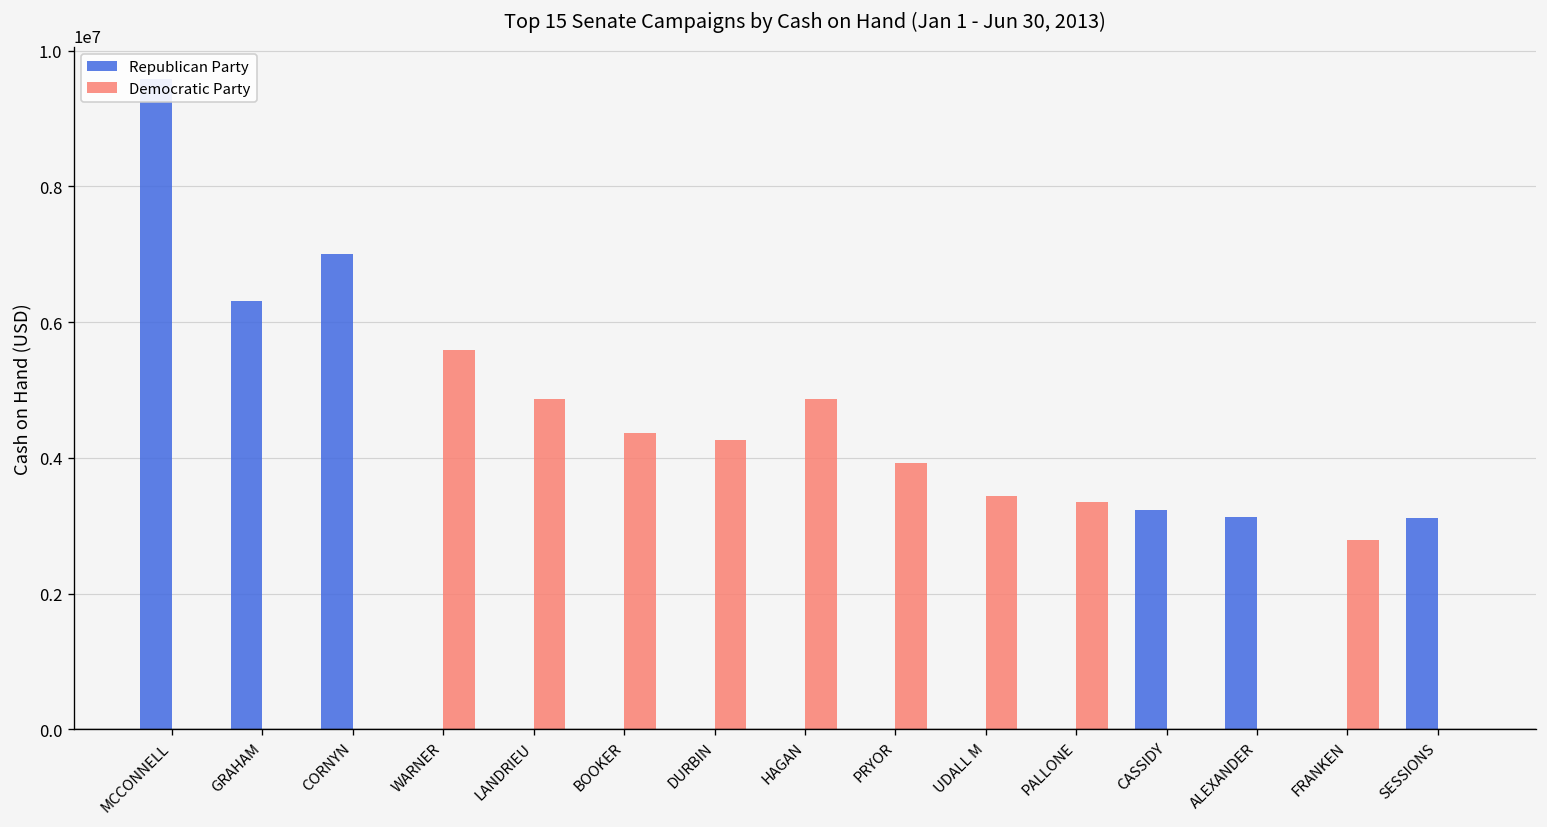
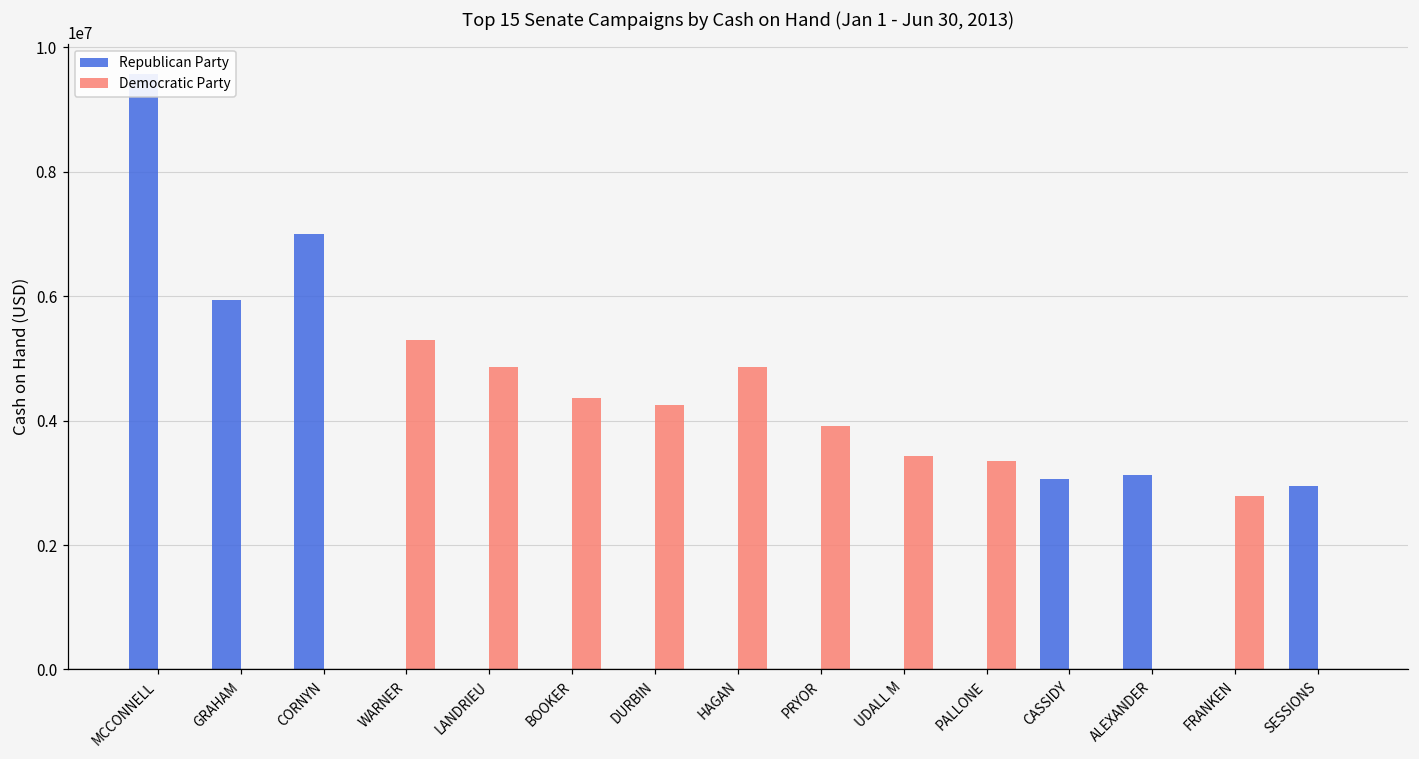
  {
    "Republican Party": {
-     "GRAHAM": 6300000,
+     "GRAHAM": 5900000,
      "CORNYN": 7000000,
      "WARNER": 0,
      "LANDRIEU": 0,
      "BOOKER": 0,
      "DURBIN": 0,
      "HAGAN": 0,
      "PRYOR": 0,
      "UDALL M": 0,
      "PALLONE": 0,
-     "CASSIDY": 3200000,
+     "CASSIDY": 3100000,
      "ALEXANDER": 3100000,
      "FRANKEN": 0,
-     "SESSIONS": 3100000
+     "SESSIONS": 3000000
    },
    "Democratic Party": {
      "MCCONNELL": 0,
      "GRAHAM": 0,
      "CORNYN": 0,
-     "WARNER": 5600000,
+     "WARNER": 5300000,
      "LANDRIEU": 4900000,
      "BOOKER": 4400000,
      "DURBIN": 4300000,
      "HAGAN": 4900000,
      "PRYOR": 3900000,
      "UDALL M": 3400000,
      "PALLONE": 3400000,
      "CASSIDY": 0,
      "ALEXANDER": 0,
      "FRANKEN": 2800000,
      "SESSIONS": 0
    }
  }
